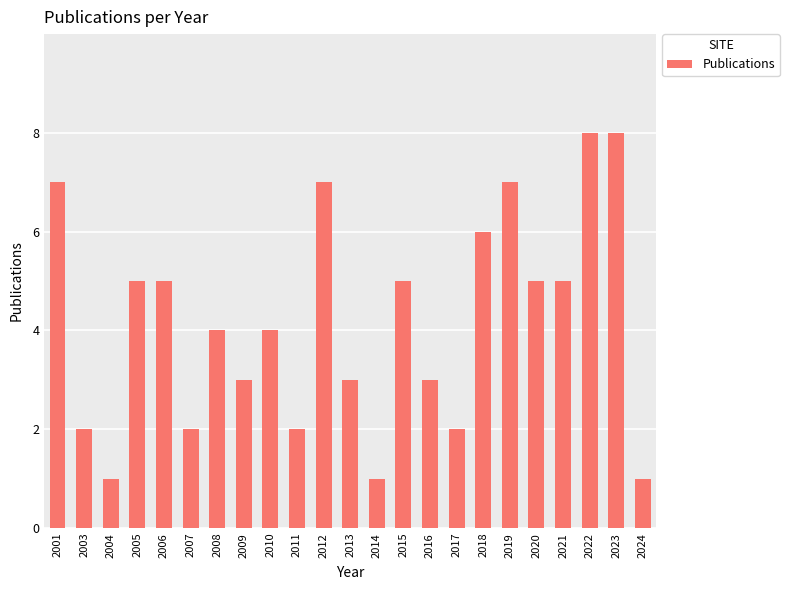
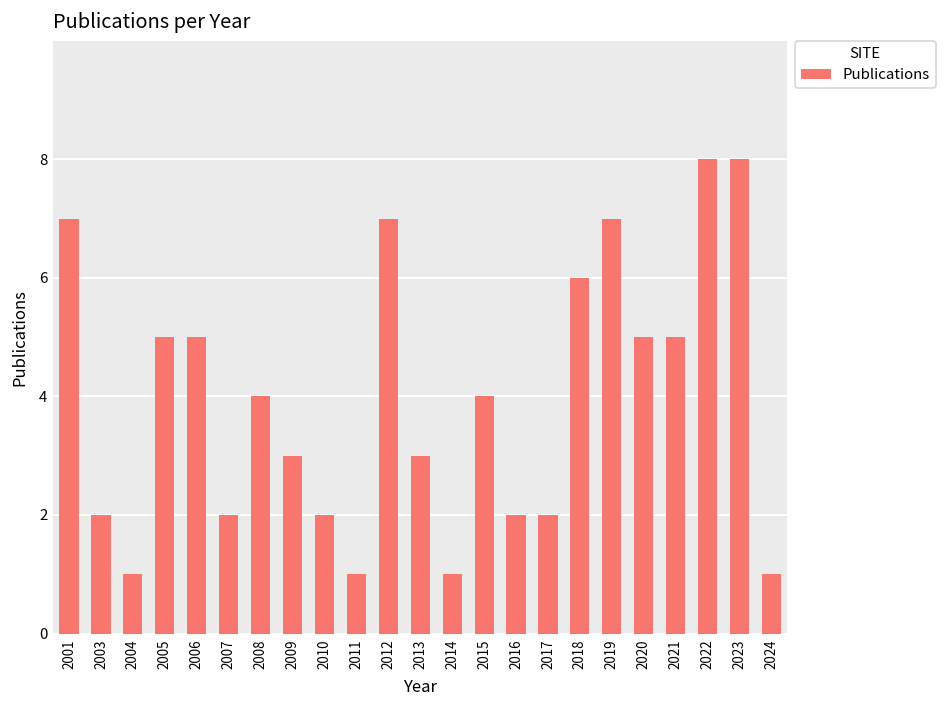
  {
    "2001": 7,
    "2003": 2,
    "2004": 1,
    "2005": 5,
    "2006": 5,
    "2007": 2,
    "2008": 4,
    "2009": 3,
-   "2010": 4,
-   "2011": 2,
+   "2010": 2,
+   "2011": 1,
    "2012": 7,
    "2013": 3,
    "2014": 1,
-   "2015": 5,
-   "2016": 3,
+   "2015": 4,
+   "2016": 2,
    "2017": 2,
    "2018": 6,
    "2019": 7,
    "2020": 5,
    "2021": 5,
    "2022": 8,
    "2023": 8,
    "2024": 1
  }
